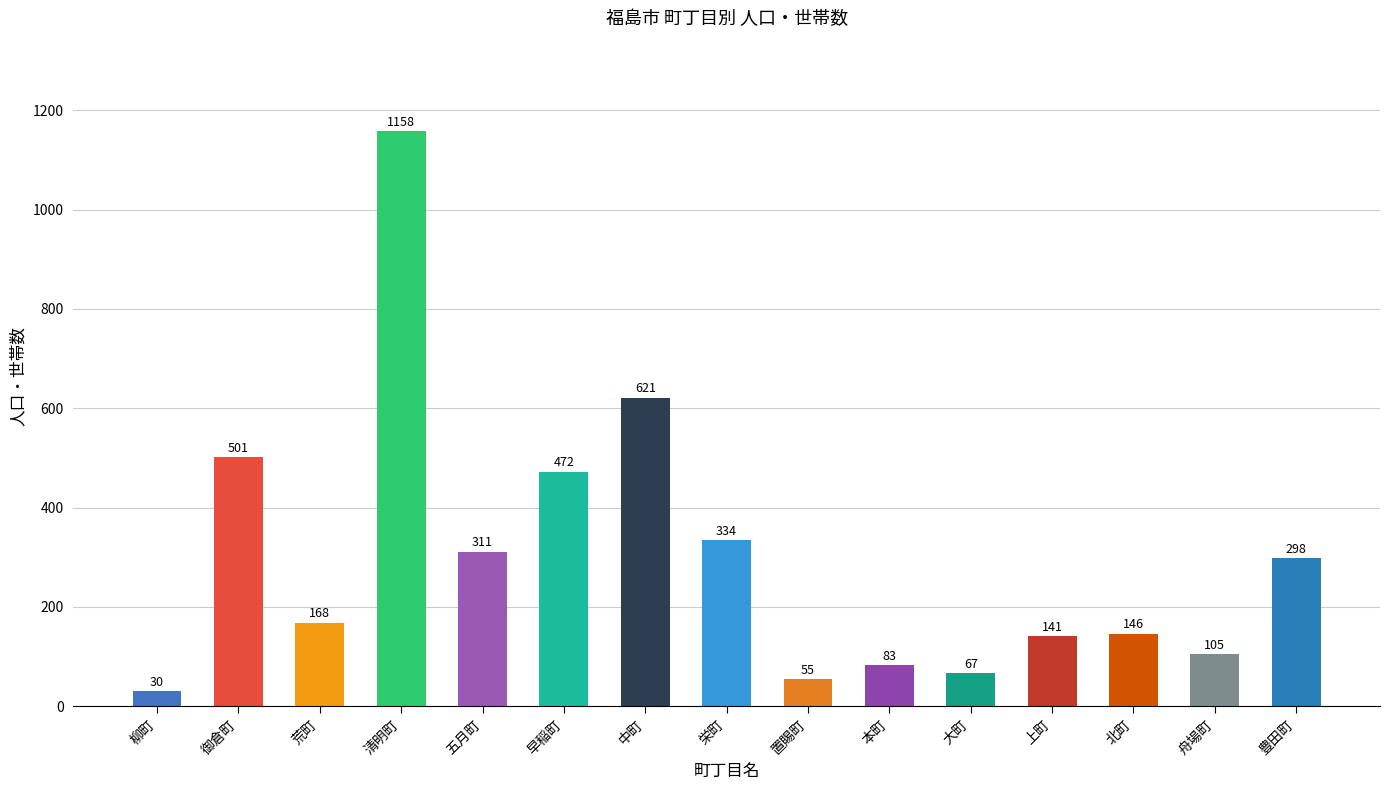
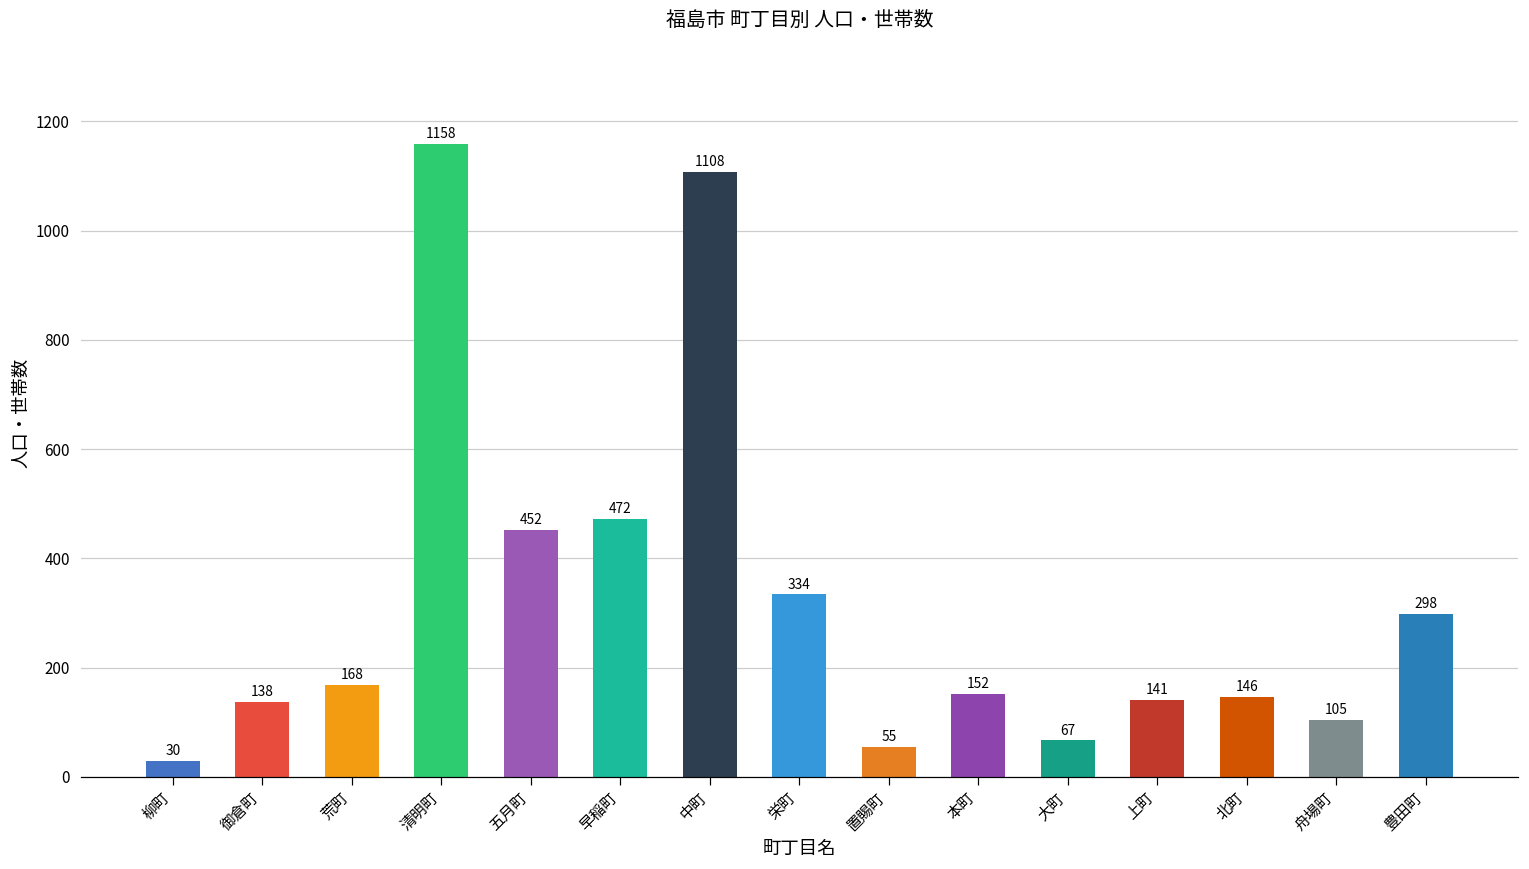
  {
    "柳町": 30,
-   "御倉町": 501,
+   "御倉町": 138,
    "荒町": 168,
    "清明町": 1158,
-   "五月町": 311,
+   "五月町": 452,
    "早稲町": 472,
-   "中町": 621,
+   "中町": 1108,
    "栄町": 334,
    "置賜町": 55,
-   "本町": 83,
+   "本町": 152,
    "大町": 67,
    "上町": 141,
    "北町": 146,
    "舟場町": 105,
    "豊田町": 298
  }
